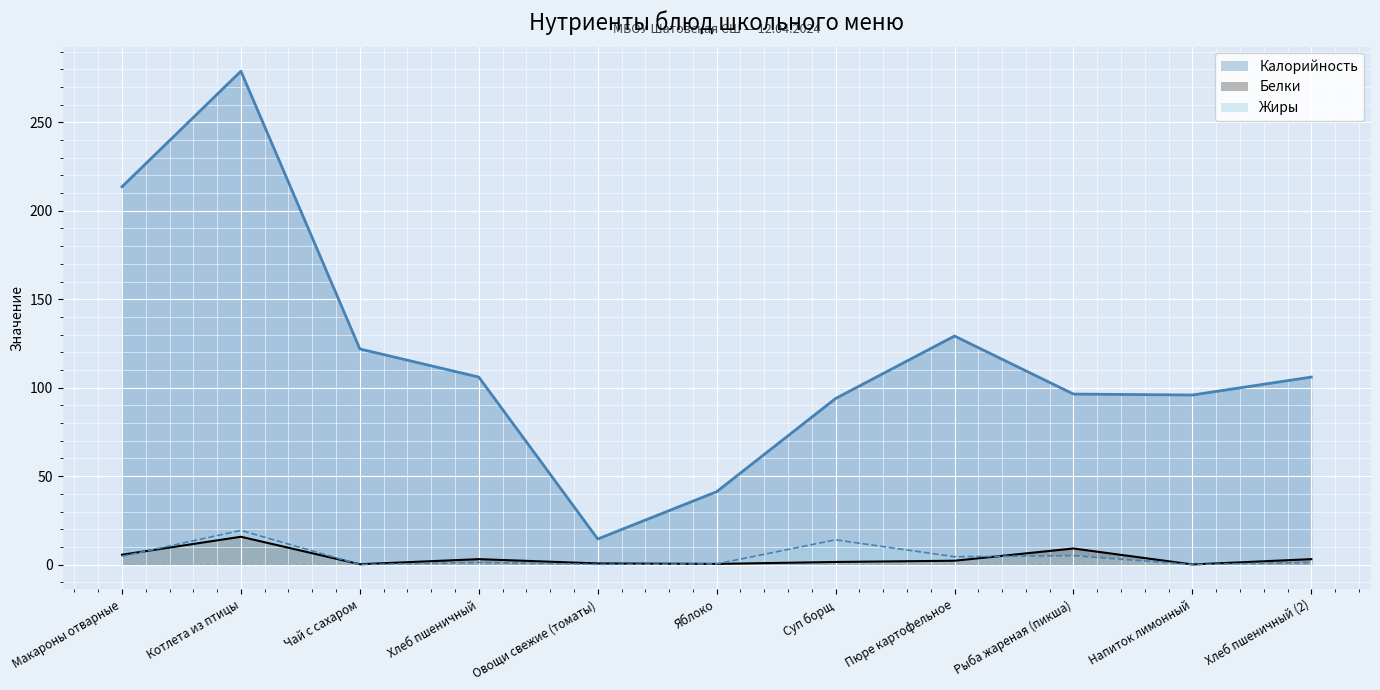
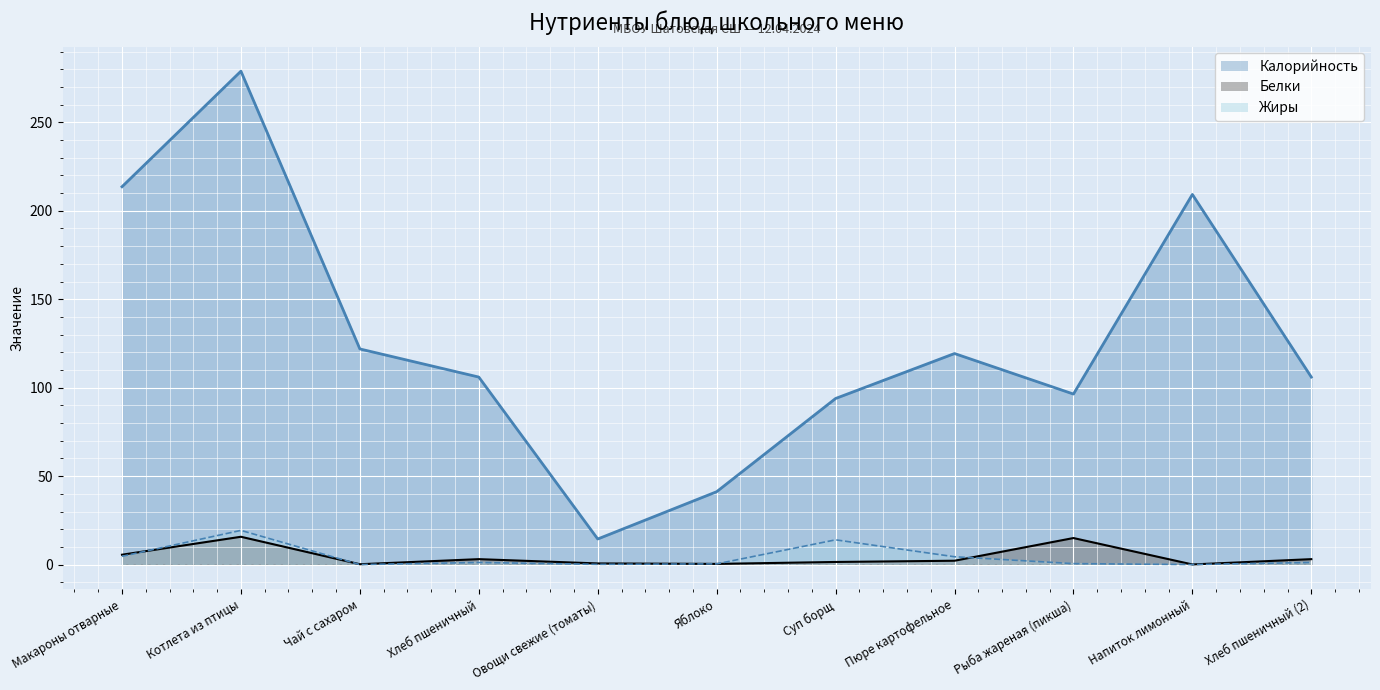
  {
    "Калорийность": {
      "Макароны отварные": 214,
      "Котлета из птицы": 279,
      "Чай с сахаром": 122,
      "Хлеб пшеничный": 106,
      "Овощи свежие (томаты)": 14,
      "Яблоко": 41,
      "Суп борщ": 94,
-     "Пюре картофельное": 129,
+     "Пюре картофельное": 119,
      "Рыба жареная (пикша)": 96,
-     "Напиток лимонный": 96,
+     "Напиток лимонный": 209,
      "Хлеб пшеничный (2)": 106
    },
    "Белки": {
      "Котлета из птицы": 16,
      "Хлеб пшеничный": 3,
      "Суп борщ": 1,
      "Пюре картофельное": 2,
-     "Рыба жареная (пикша)": 9,
+     "Рыба жареная (пикша)": 15,
      "Хлеб пшеничный (2)": 3
    },
    "Жиры": {
      "Котлета из птицы": 19,
      "Хлеб пшеничный": 1,
      "Суп борщ": 14,
      "Пюре картофельное": 4,
-     "Рыба жареная (пикша)": 5,
+     "Рыба жареная (пикша)": 1,
      "Хлеб пшеничный (2)": 1
    }
  }
